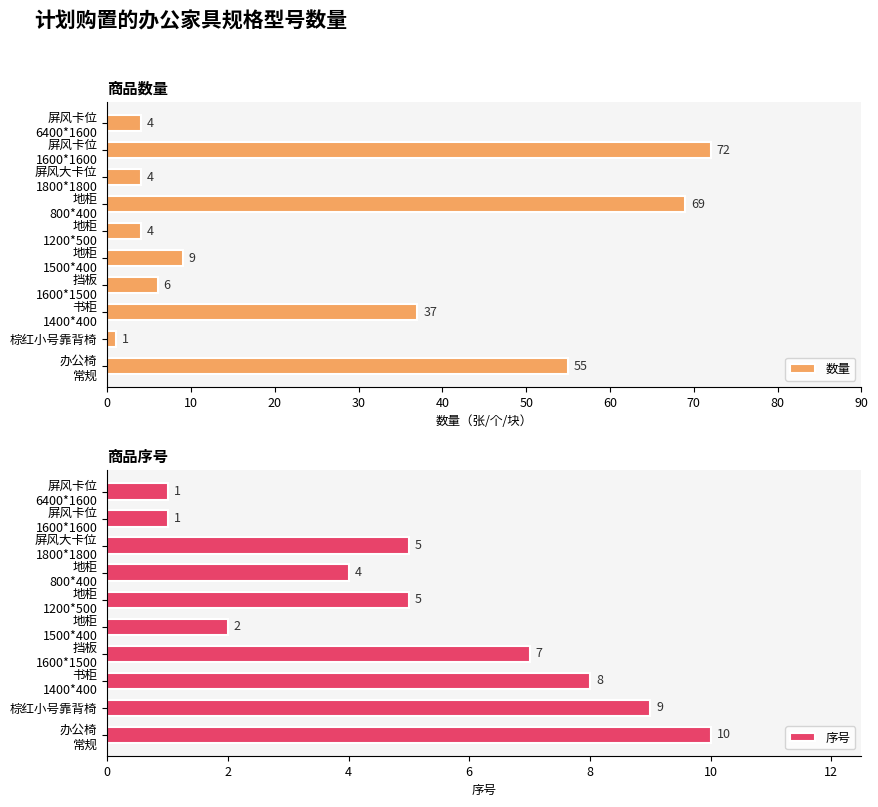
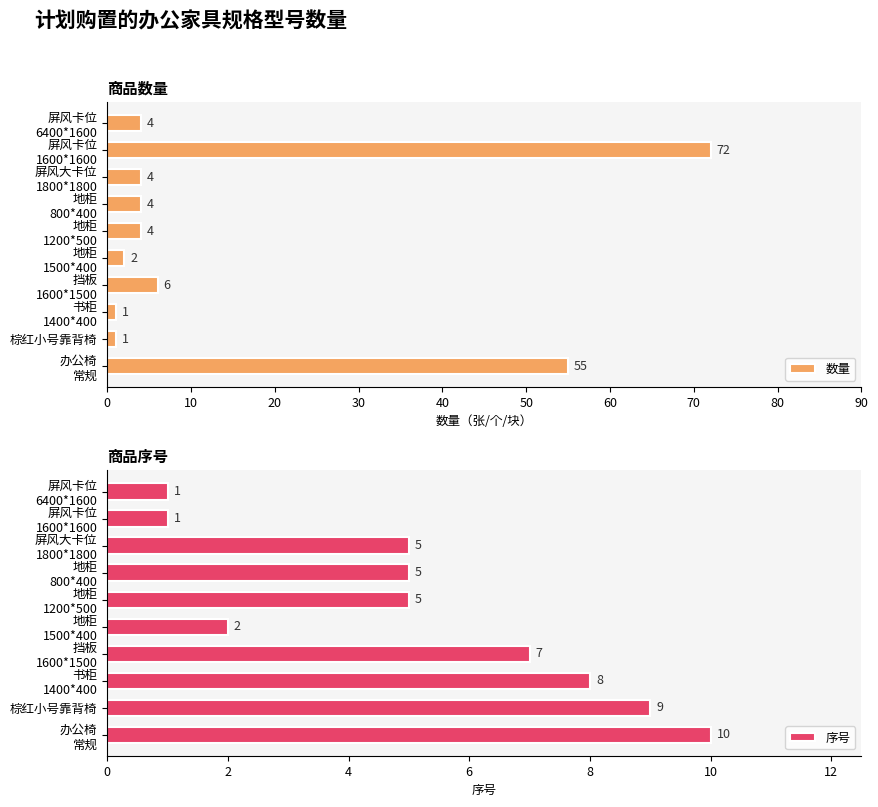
  {
    "商品数量": {
      "屏风卡位 6400*1600": 4,
      "屏风卡位 1600*1600": 72,
      "屏风大卡位 1800*1800": 4,
-     "地柜 800*400": 69,
+     "地柜 800*400": 4,
      "地柜 1200*500": 4,
-     "地柜 1500*400": 9,
+     "地柜 1500*400": 2,
      "挡板 1600*1500": 6,
-     "书柜 1400*400": 37,
+     "书柜 1400*400": 1,
      "棕红小号靠背椅": 1,
      "办公椅 常规": 55
    },
    "商品序号": {
      "屏风卡位 6400*1600": 1,
      "屏风卡位 1600*1600": 1,
      "屏风大卡位 1800*1800": 5,
-     "地柜 800*400": 4,
+     "地柜 800*400": 5,
      "地柜 1200*500": 5,
      "地柜 1500*400": 2,
      "挡板 1600*1500": 7,
      "书柜 1400*400": 8,
      "棕红小号靠背椅": 9,
      "办公椅 常规": 10
    }
  }
